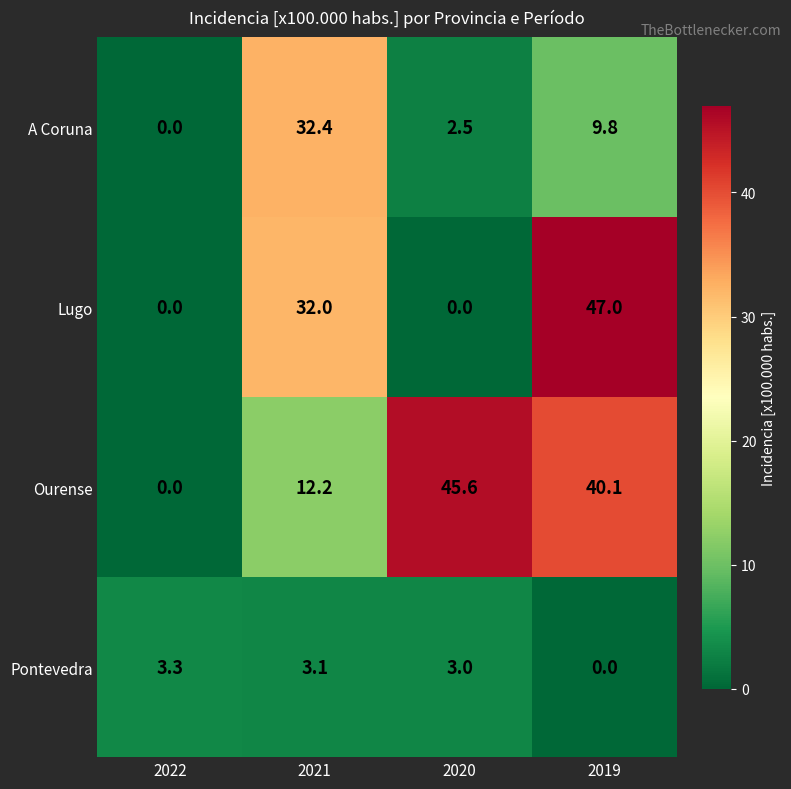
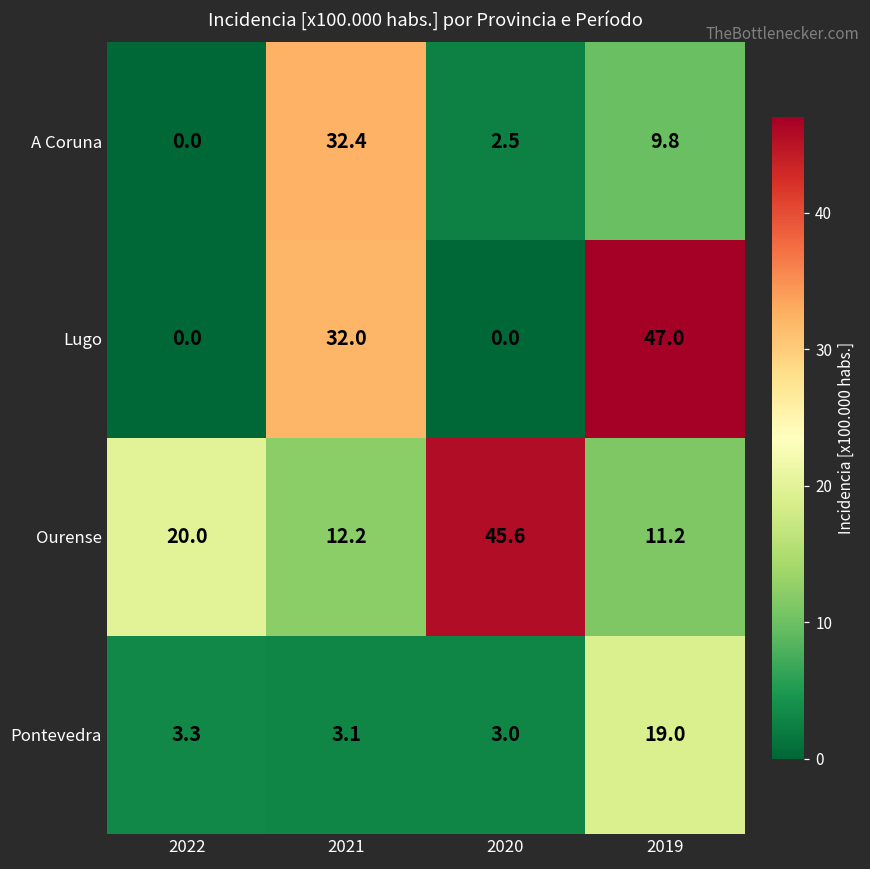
  {
    "A Coruna": {
      "2022": 0.0,
      "2021": 32.4,
      "2020": 2.5,
      "2019": 9.8
    },
    "Lugo": {
      "2022": 0.0,
      "2021": 32.0,
      "2020": 0.0,
      "2019": 47.0
    },
    "Ourense": {
-     "2022": 0.0,
+     "2022": 20.0,
      "2021": 12.2,
      "2020": 45.6,
-     "2019": 40.1
+     "2019": 11.2
    },
    "Pontevedra": {
      "2022": 3.3,
      "2021": 3.1,
      "2020": 3.0,
-     "2019": 0.0
+     "2019": 19.0
    }
  }
